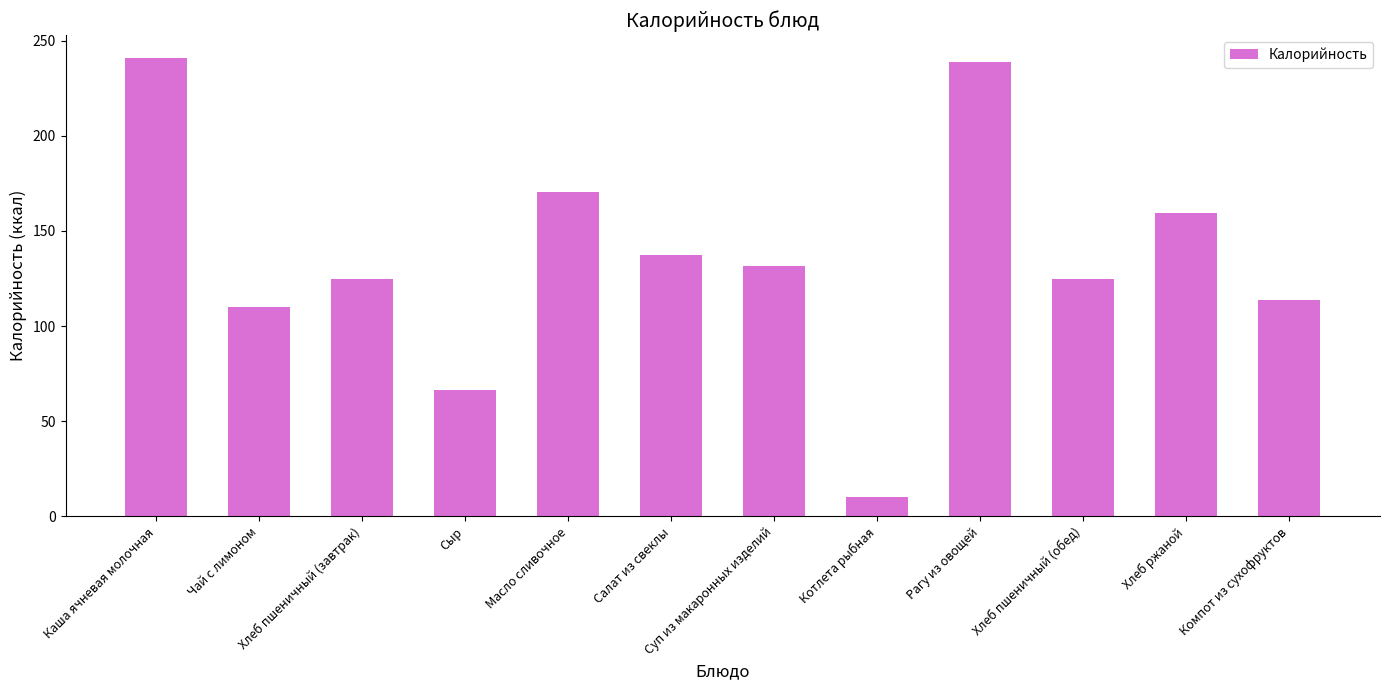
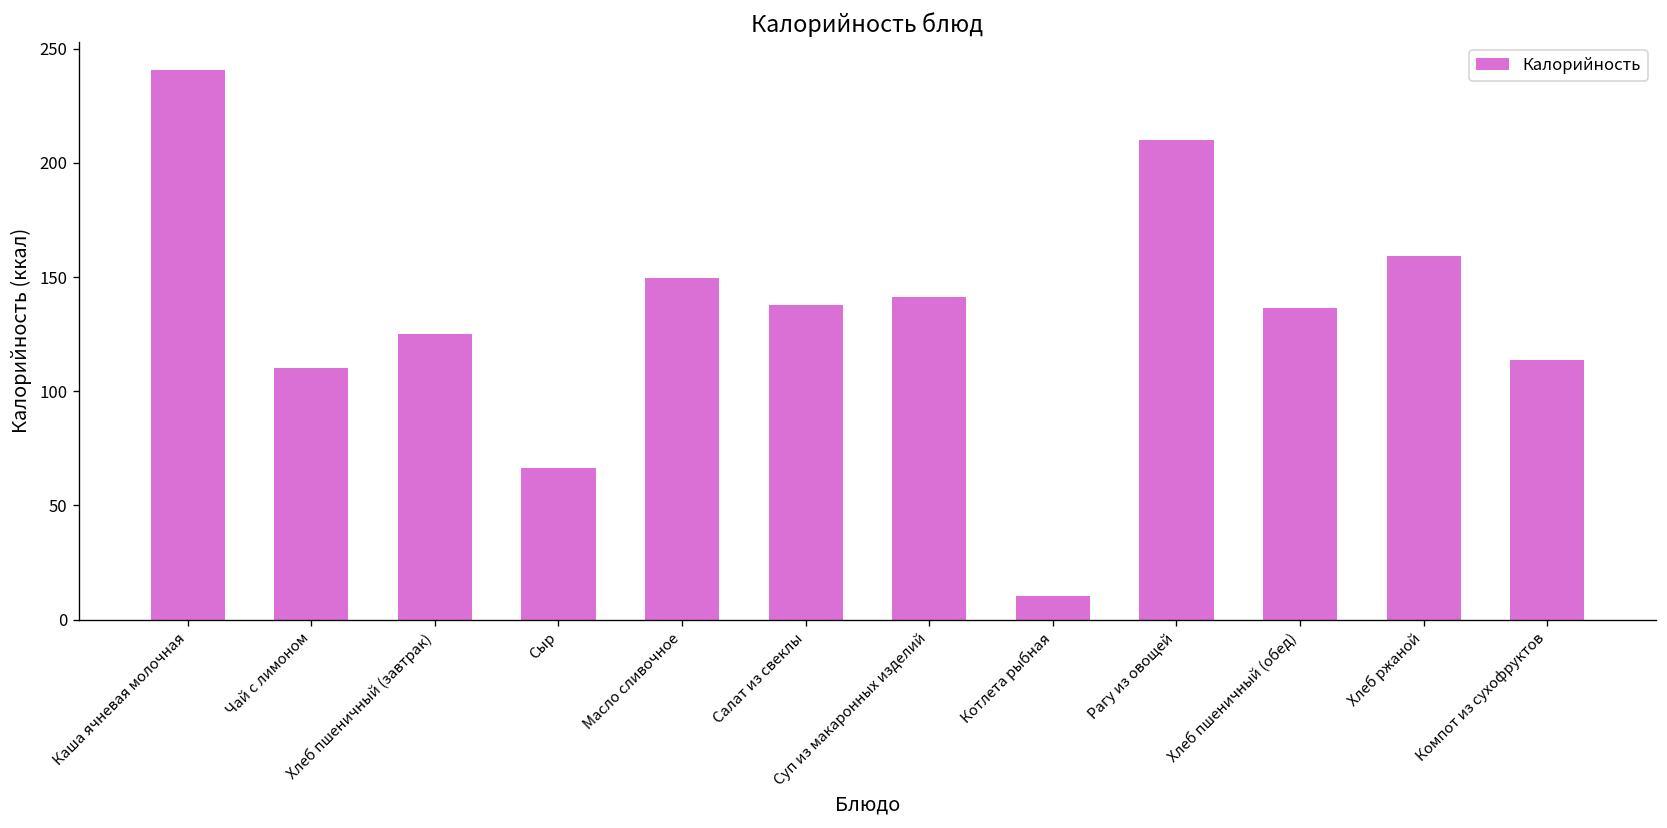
  {
    "Каша ячневая молочная": 241,
    "Чай с лимоном": 110,
    "Хлеб пшеничный (завтрак)": 125,
    "Сыр": 66,
-   "Масло сливочное": 170,
+   "Масло сливочное": 150,
    "Салат из свеклы": 138,
-   "Суп из макаронных изделий": 132,
+   "Суп из макаронных изделий": 141,
    "Котлета рыбная": 10,
-   "Рагу из овощей": 239,
-   "Хлеб пшеничный (обед)": 125,
+   "Рагу из овощей": 210,
+   "Хлеб пшеничный (обед)": 137,
    "Хлеб ржаной": 159,
    "Компот из сухофруктов": 114
  }
